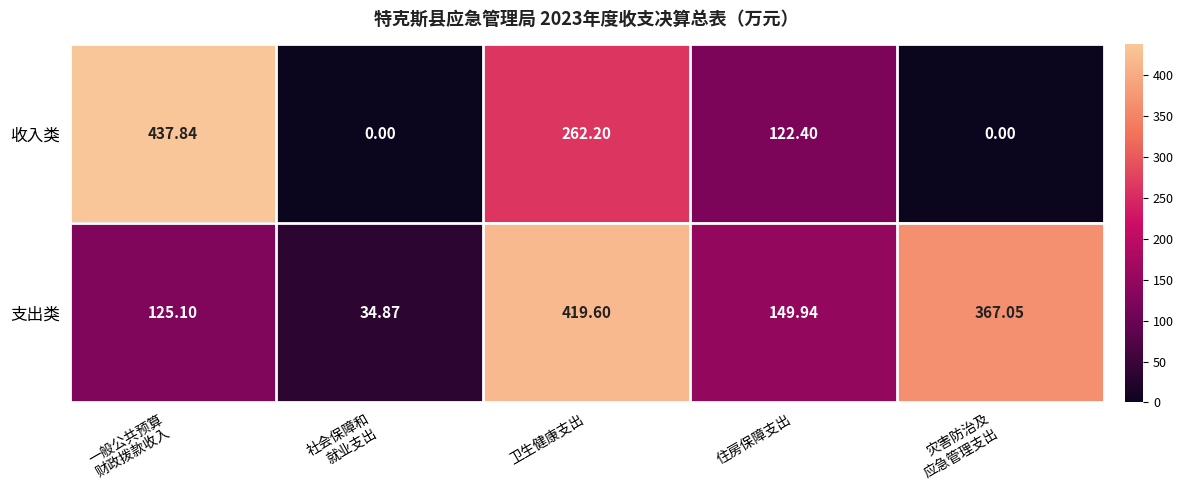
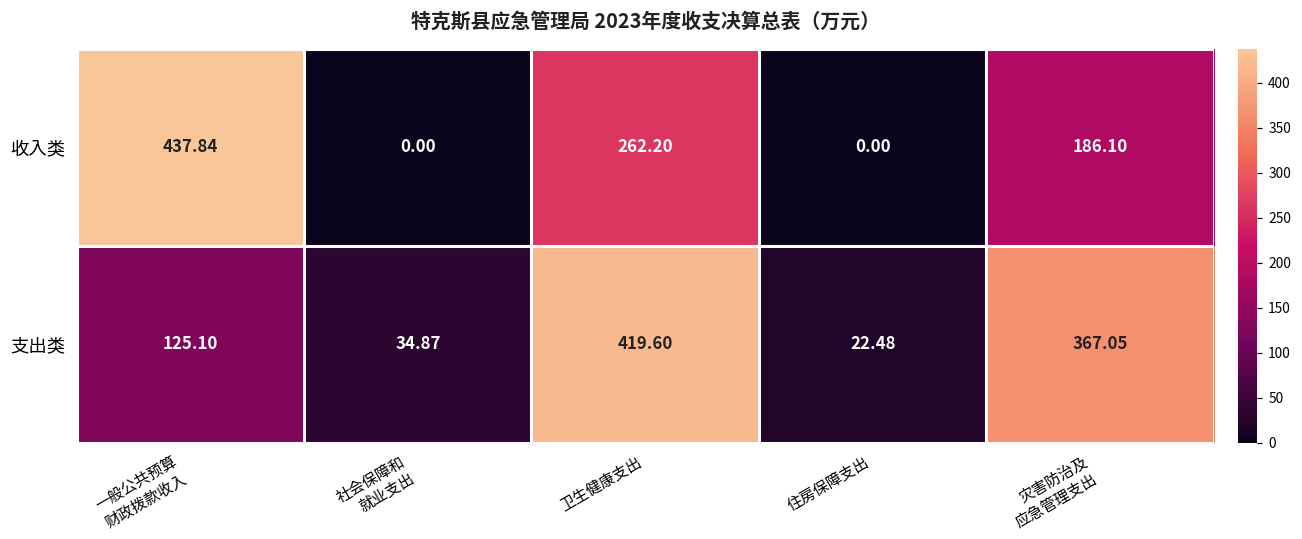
  {
    "收入类": {
      "一般公共预算 财政拨款收入": 437.84,
      "社会保障和 就业支出": 0.00,
      "卫生健康支出": 262.20,
-     "住房保障支出": 122.40,
-     "灾害防治及 应急管理支出": 0.00
+     "住房保障支出": 0.00,
+     "灾害防治及 应急管理支出": 186.10
    },
    "支出类": {
      "一般公共预算 财政拨款收入": 125.10,
      "社会保障和 就业支出": 34.87,
      "卫生健康支出": 419.60,
-     "住房保障支出": 149.94,
+     "住房保障支出": 22.48,
      "灾害防治及 应急管理支出": 367.05
    }
  }
